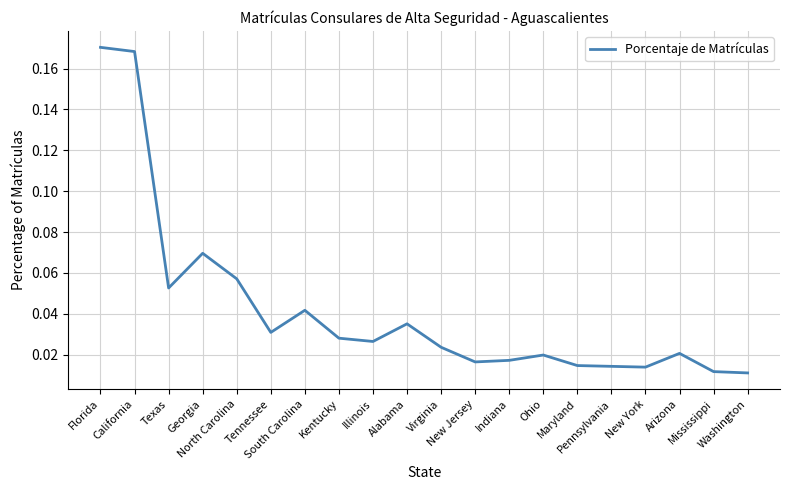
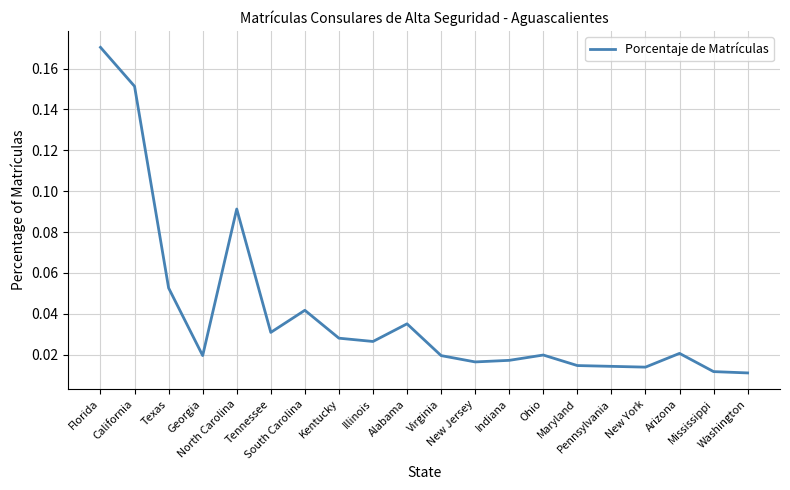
  {
    "Florida": 0.170,
-   "California": 0.168,
+   "California": 0.151,
    "Texas": 0.053,
-   "Georgia": 0.070,
-   "North Carolina": 0.057,
+   "Georgia": 0.020,
+   "North Carolina": 0.091,
    "Tennessee": 0.031,
    "South Carolina": 0.042,
    "Kentucky": 0.028,
    "Illinois": 0.026,
    "Alabama": 0.035,
-   "Virginia": 0.024,
+   "Virginia": 0.019,
    "New Jersey": 0.016,
    "Indiana": 0.017,
    "Ohio": 0.020,
    "Maryland": 0.015,
    "Pennsylvania": 0.014,
    "New York": 0.014,
    "Arizona": 0.021,
    "Mississippi": 0.012,
    "Washington": 0.011
  }
